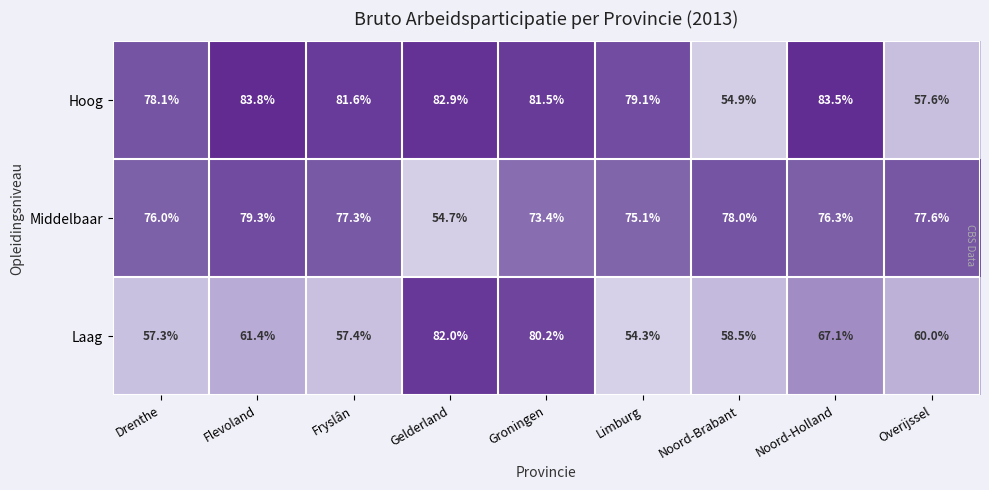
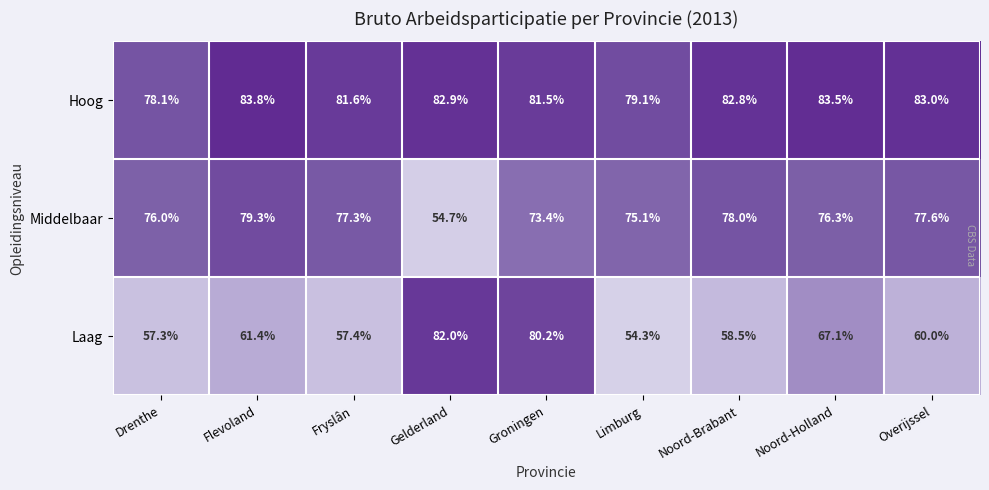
  {
    "Hoog": {
      "Drenthe": "78.1%",
      "Flevoland": "83.8%",
      "Fryslân": "81.6%",
      "Gelderland": "82.9%",
      "Groningen": "81.5%",
      "Limburg": "79.1%",
-     "Noord-Brabant": "54.9%",
+     "Noord-Brabant": "82.8%",
      "Noord-Holland": "83.5%",
-     "Overijssel": "57.6%"
+     "Overijssel": "83.0%"
    },
    "Middelbaar": {
      "Drenthe": "76.0%",
      "Flevoland": "79.3%",
      "Fryslân": "77.3%",
      "Gelderland": "54.7%",
      "Groningen": "73.4%",
      "Limburg": "75.1%",
      "Noord-Brabant": "78.0%",
      "Noord-Holland": "76.3%",
      "Overijssel": "77.6%"
    },
    "Laag": {
      "Drenthe": "57.3%",
      "Flevoland": "61.4%",
      "Fryslân": "57.4%",
      "Gelderland": "82.0%",
      "Groningen": "80.2%",
      "Limburg": "54.3%",
      "Noord-Brabant": "58.5%",
      "Noord-Holland": "67.1%",
      "Overijssel": "60.0%"
    }
  }
